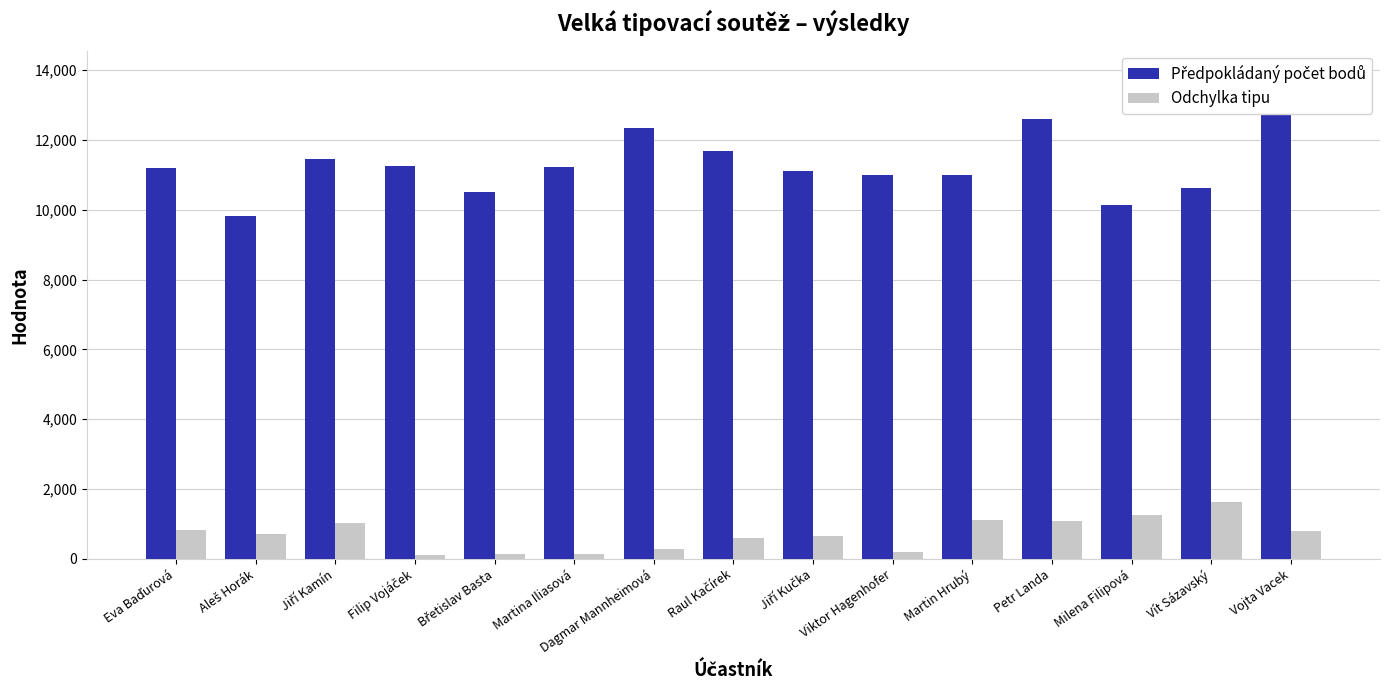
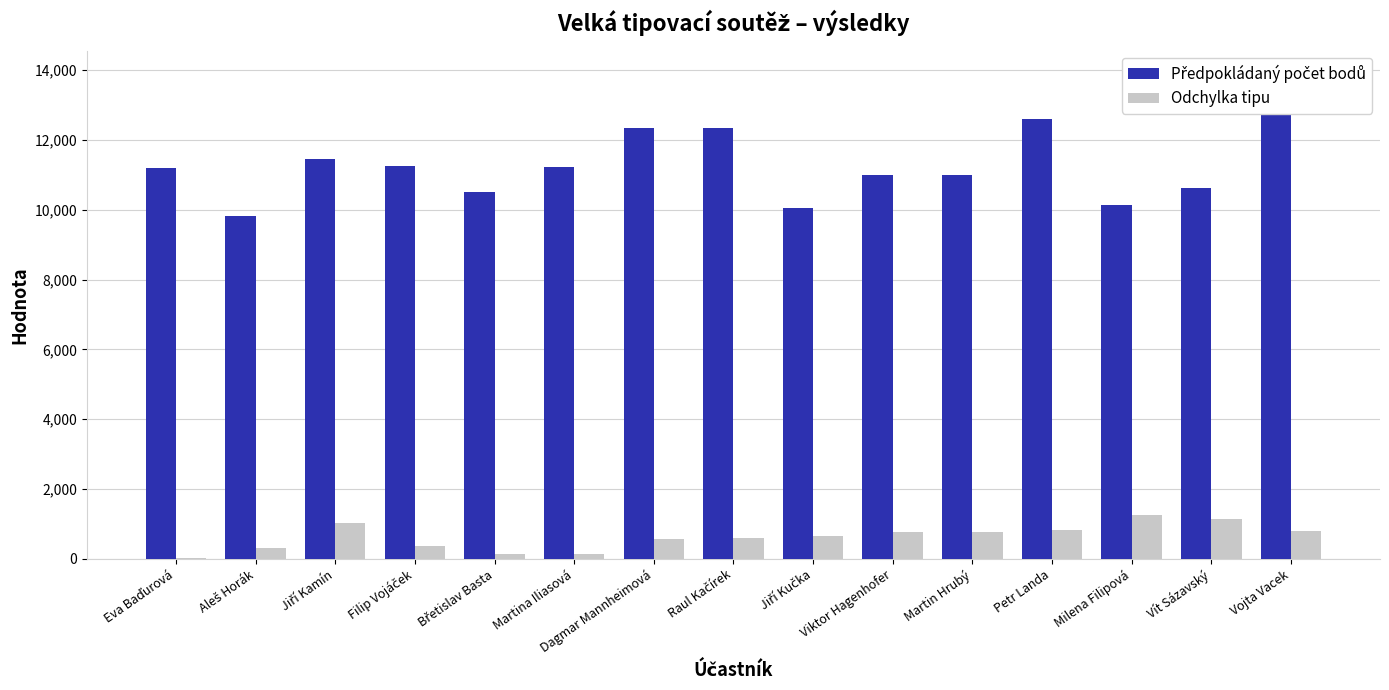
  {
    "Předpokládaný počet bodů": {
      "Eva Baďurová": "11,200",
      "Aleš Horák": "9,800",
      "Jiří Kamín": "11,400",
      "Filip Vojáček": "11,300",
      "Břetislav Basta": "10,500",
      "Martina Iliasová": "11,200",
      "Dagmar Mannheimová": "12,300",
-     "Raul Kačírek": "11,700",
-     "Jiří Kučka": "11,100",
+     "Raul Kačírek": "12,300",
+     "Jiří Kučka": "10,000",
      "Viktor Hagenhofer": "11,000",
      "Martin Hrubý": "11,000",
      "Petr Landa": "12,600",
      "Milena Filipová": "10,100",
      "Vít Sázavský": "10,600"
    },
    "Odchylka tipu": {
-     "Eva Baďurová": "800",
-     "Aleš Horák": "700",
+     "Eva Baďurová": "0",
+     "Aleš Horák": "300",
      "Jiří Kamín": "1,000",
-     "Filip Vojáček": "100",
+     "Filip Vojáček": "400",
      "Břetislav Basta": "100",
      "Martina Iliasová": "100",
-     "Dagmar Mannheimová": "300",
+     "Dagmar Mannheimová": "600",
      "Raul Kačírek": "600",
      "Jiří Kučka": "700",
-     "Viktor Hagenhofer": "200",
-     "Martin Hrubý": "1,100",
-     "Petr Landa": "1,100",
+     "Viktor Hagenhofer": "800",
+     "Martin Hrubý": "800",
+     "Petr Landa": "800",
      "Milena Filipová": "1,200",
-     "Vít Sázavský": "1,600",
+     "Vít Sázavský": "1,100",
      "Vojta Vacek": "800"
    }
  }
